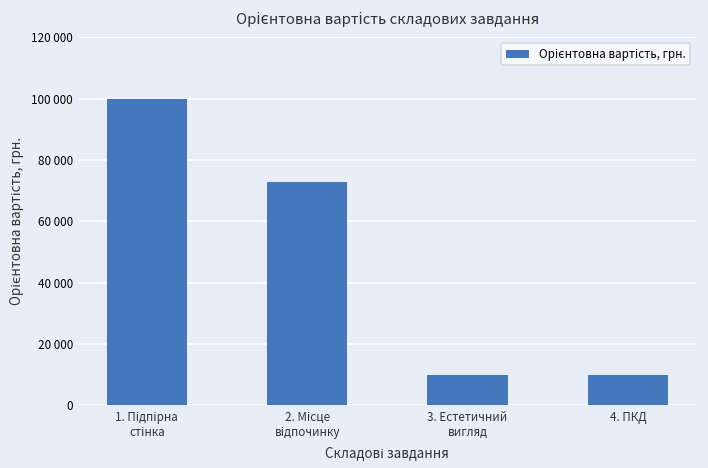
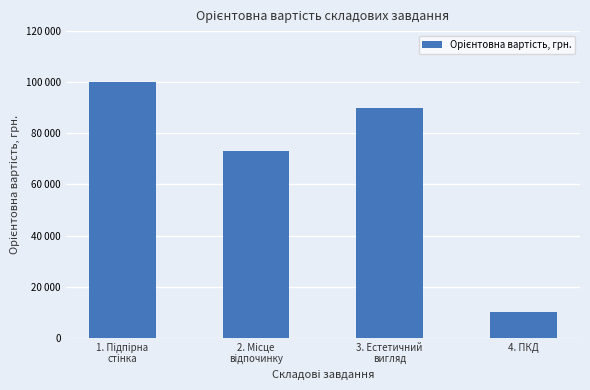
  {
    "1. Підпірна стінка": 100000,
    "2. Місце відпочинку": 73000,
-   "3. Естетичний вигляд": 10000,
+   "3. Естетичний вигляд": 90000,
    "4. ПКД": 10000
  }
